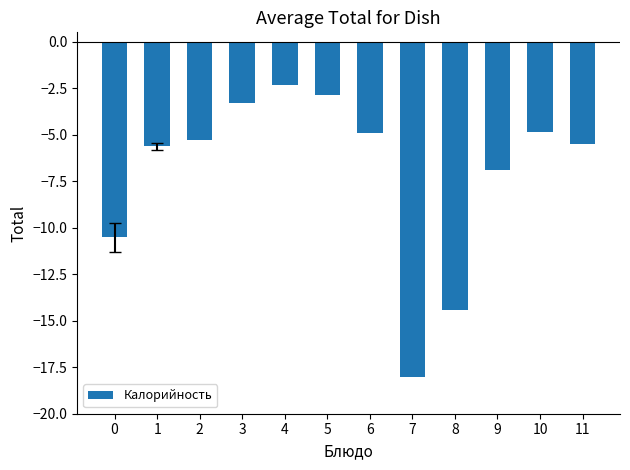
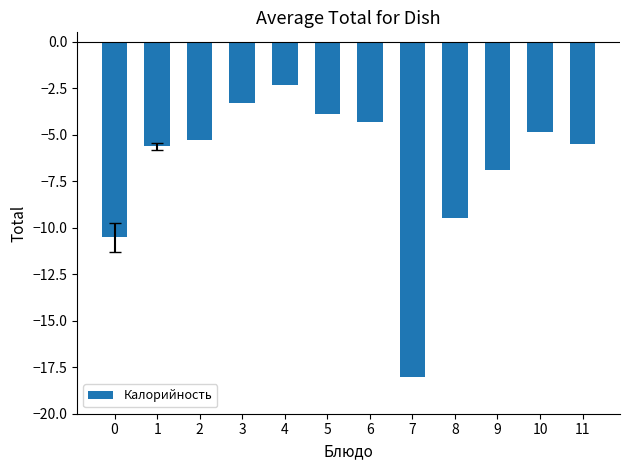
  {
    "Калорийность": {
      "0": -10.5,
      "1": -5.6,
      "2": -5.3,
      "3": -3.3,
      "4": -2.3,
-     "5": -2.8,
-     "6": -4.9,
+     "5": -3.9,
+     "6": -4.3,
      "7": -18.0,
-     "8": -14.4,
+     "8": -9.5,
      "9": -6.9,
      "10": -4.8,
      "11": -5.5
    }
  }
